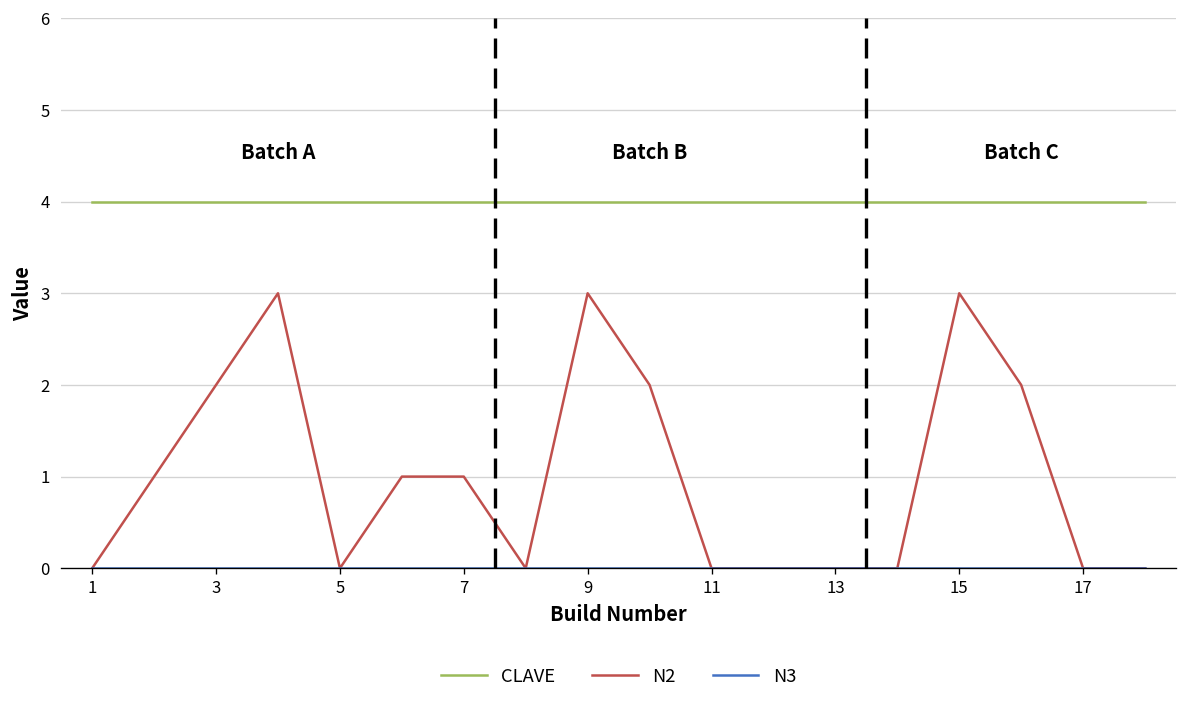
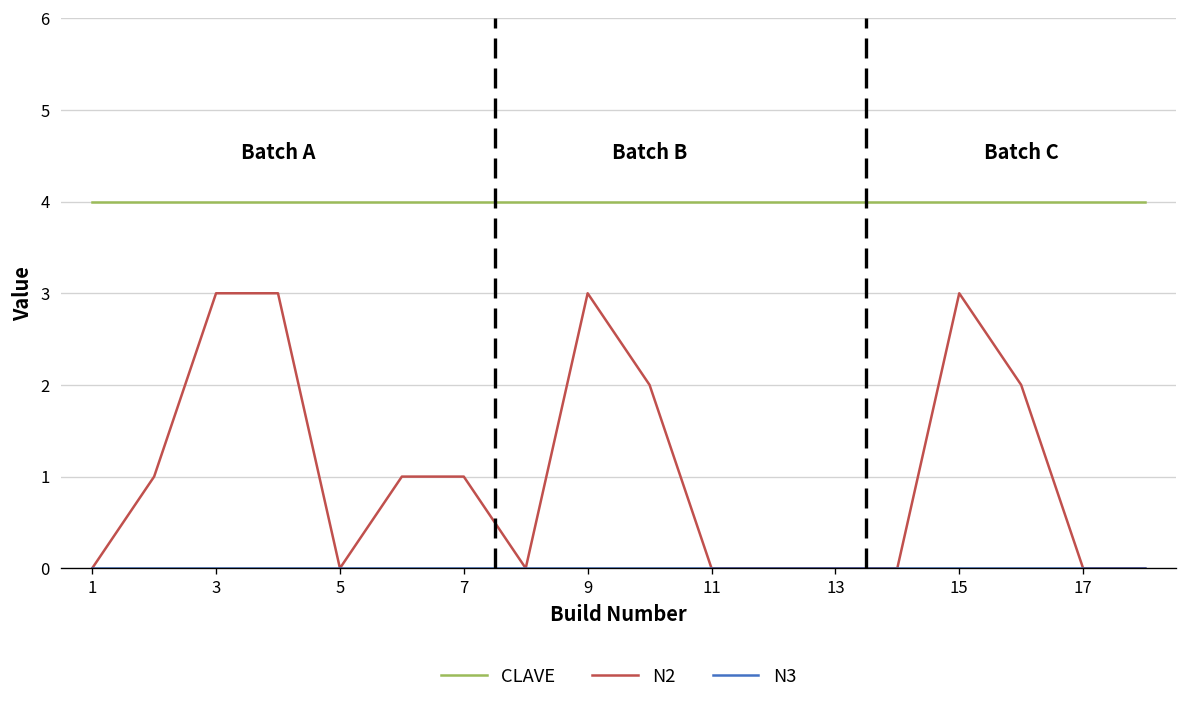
  {
    "CLAVE": {
      "1": 4,
      "3": 4,
      "5": 4,
      "7": 4,
      "9": 4,
      "11": 4,
      "13": 4,
      "15": 4,
      "17": 4
    },
    "N2": {
-     "3": 2,
+     "3": 3,
      "7": 1,
      "9": 3,
      "15": 3
    },
    "N3": {
      "3": 0,
      "7": 0,
      "9": 0,
      "15": 0
    }
  }
